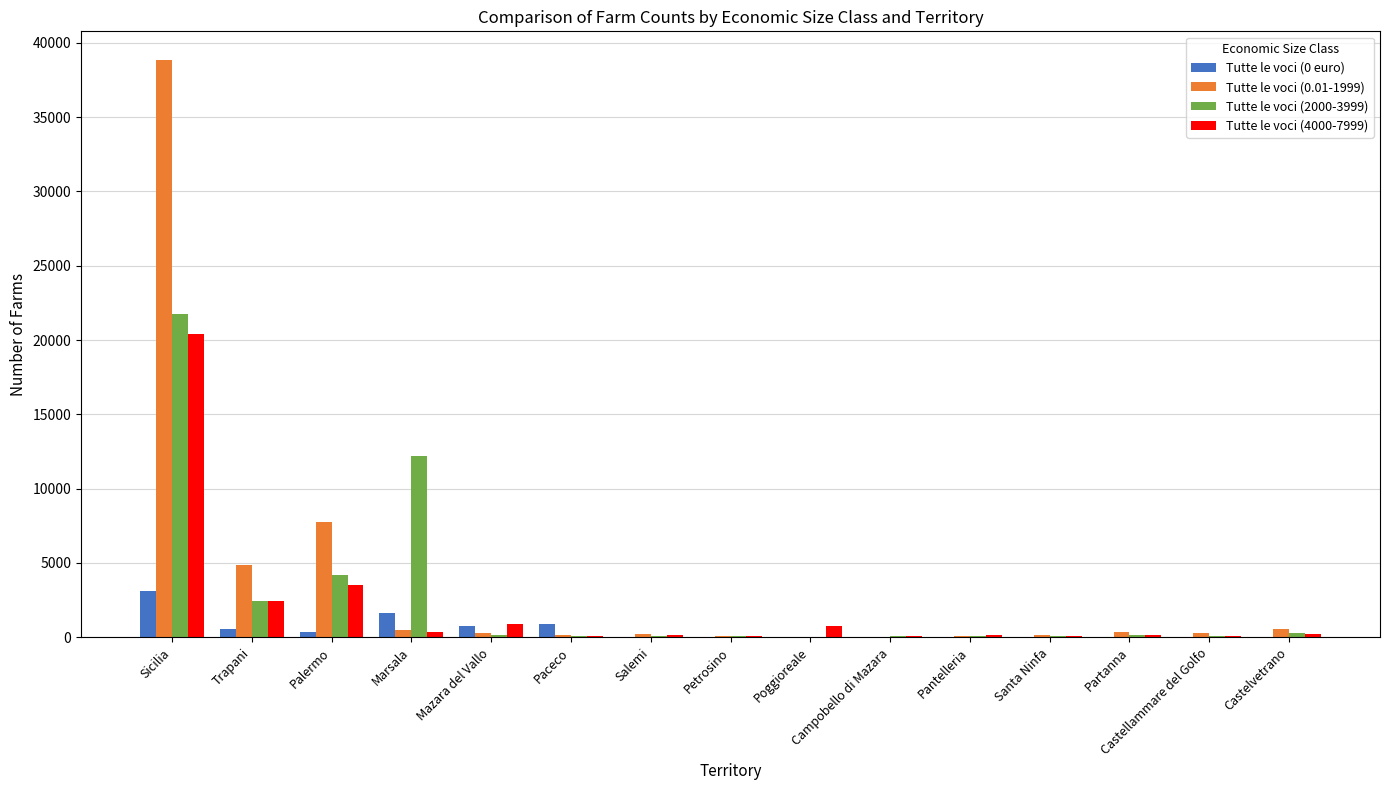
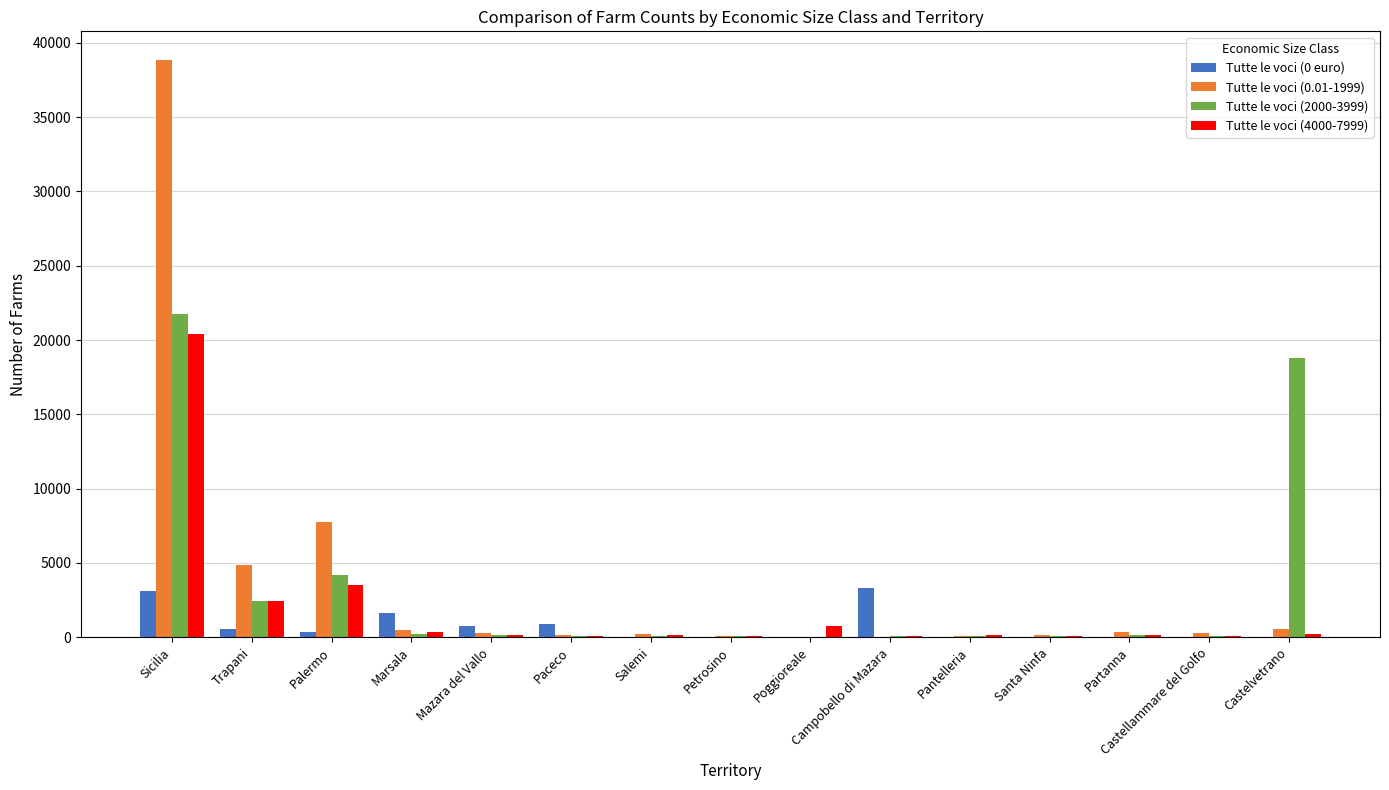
  {
    "Tutte le voci (0 euro)": {
      "Sicilia": 3100,
      "Trapani": 500,
      "Palermo": 400,
      "Marsala": 1700,
      "Mazara del Vallo": 800,
      "Paceco": 900,
-     "Campobello di Mazara": 0
+     "Campobello di Mazara": 3300
    },
    "Tutte le voci (0.01-1999)": {
      "Sicilia": 38800,
      "Trapani": 4900,
      "Palermo": 7800,
      "Marsala": 500,
      "Mazara del Vallo": 300,
      "Paceco": 200,
      "Salemi": 300,
      "Santa Ninfa": 200,
      "Partanna": 300,
      "Castellammare del Golfo": 300,
      "Castelvetrano": 500
    },
    "Tutte le voci (2000-3999)": {
      "Sicilia": 21800,
      "Trapani": 2400,
      "Palermo": 4200,
-     "Marsala": 12200,
-     "Castelvetrano": 300
+     "Marsala": 200,
+     "Castelvetrano": 18800
    },
    "Tutte le voci (4000-7999)": {
      "Sicilia": 20400,
      "Trapani": 2500,
      "Palermo": 3500,
      "Marsala": 400,
-     "Mazara del Vallo": 900,
+     "Mazara del Vallo": 200,
      "Poggioreale": 800,
      "Castelvetrano": 200
    }
  }
